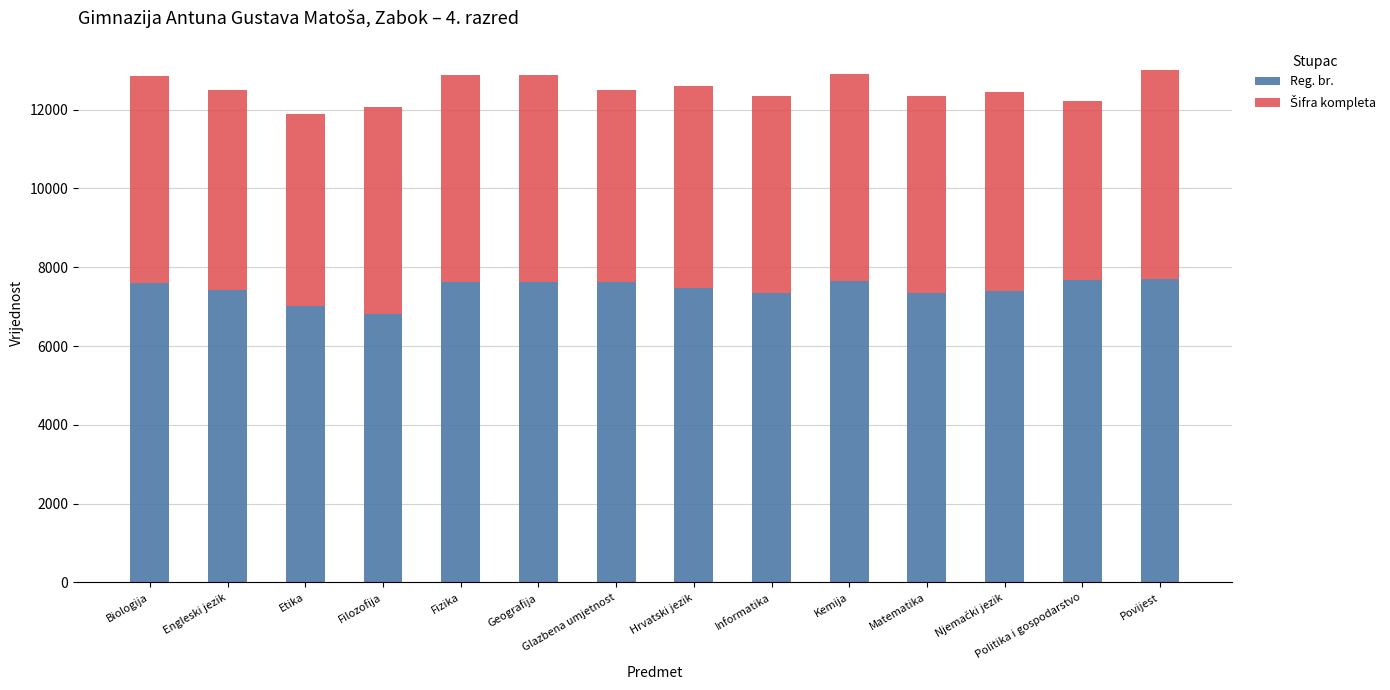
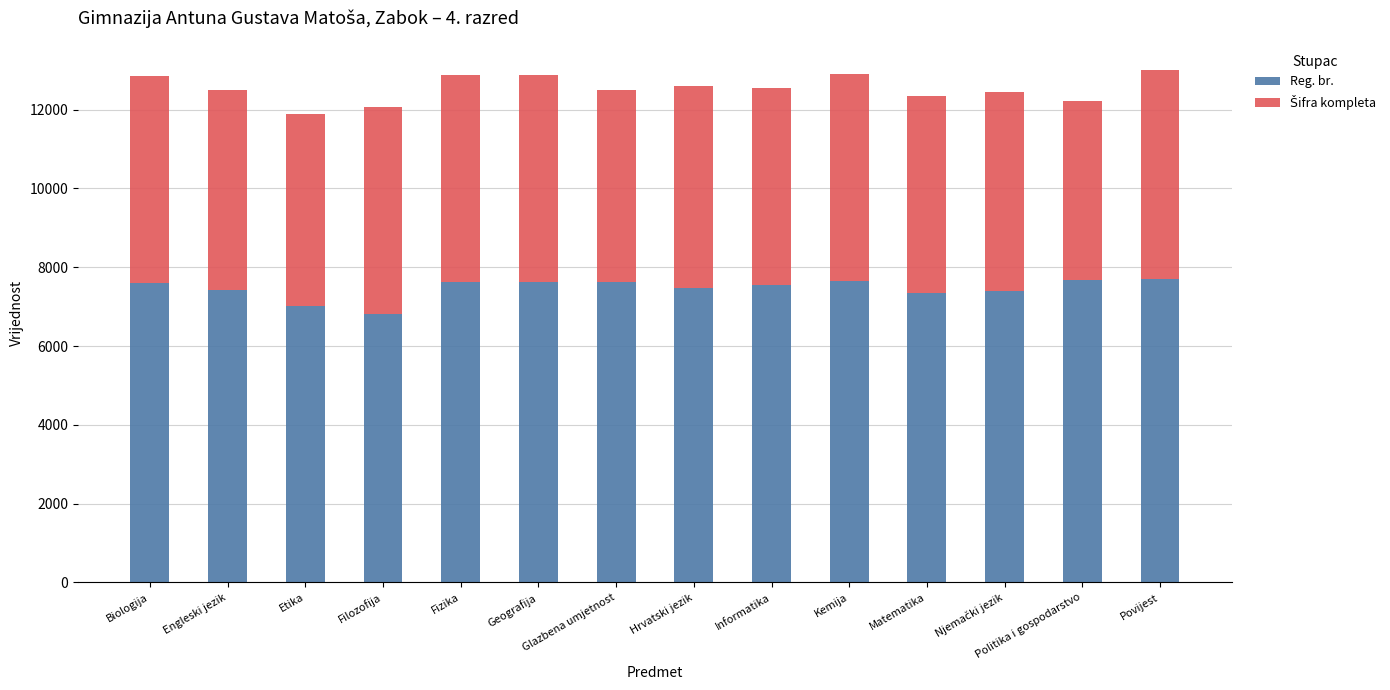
  {
    "Reg. br.": {
      "Biologija": 7600,
      "Engleski jezik": 7400,
      "Etika": 7000,
      "Filozofija": 6800,
      "Fizika": 7600,
      "Geografija": 7600,
      "Glazbena umjetnost": 7600,
      "Hrvatski jezik": 7500,
-     "Informatika": 7300,
+     "Informatika": 7600,
      "Kemija": 7600,
      "Matematika": 7300,
      "Njemački jezik": 7400,
      "Politika i gospodarstvo": 7700,
      "Povijest": 7700
    },
    "Šifra kompleta": {
      "Biologija": 5200,
      "Engleski jezik": 5100,
      "Etika": 4900,
      "Filozofija": 5300,
      "Fizika": 5300,
      "Geografija": 5300,
      "Glazbena umjetnost": 4900,
      "Hrvatski jezik": 5100,
      "Informatika": 5000,
      "Kemija": 5300,
      "Matematika": 5000,
      "Njemački jezik": 5100,
      "Politika i gospodarstvo": 4600,
      "Povijest": 5300
    }
  }
